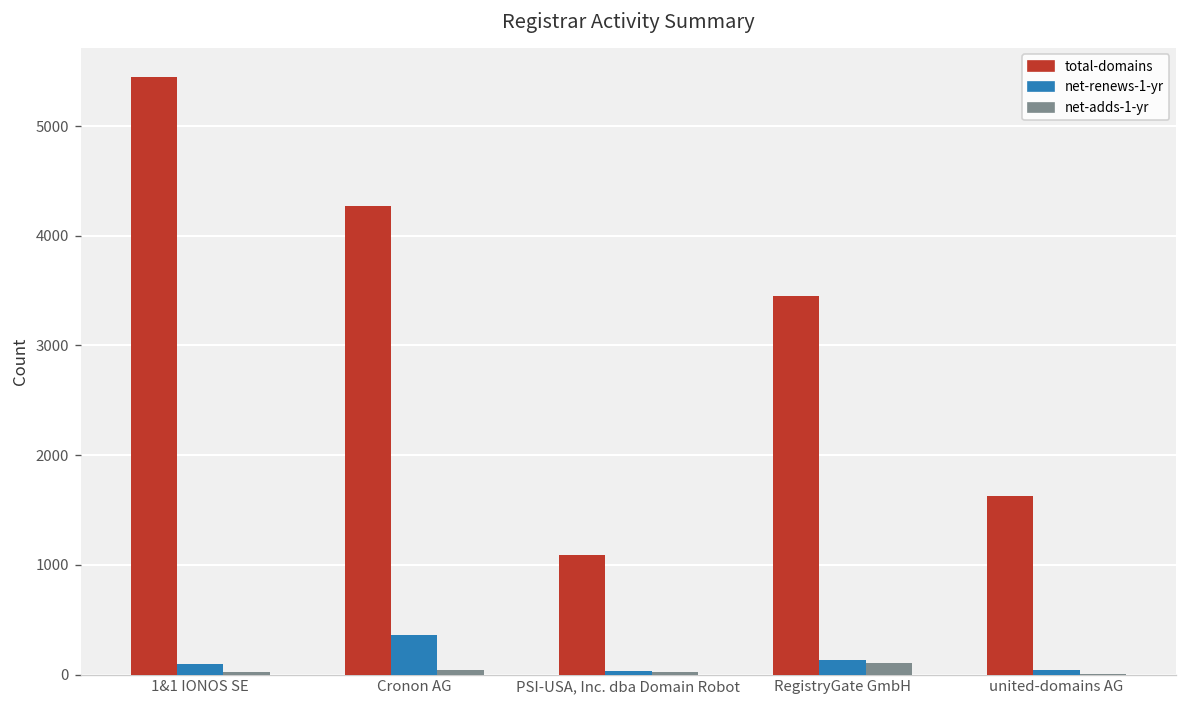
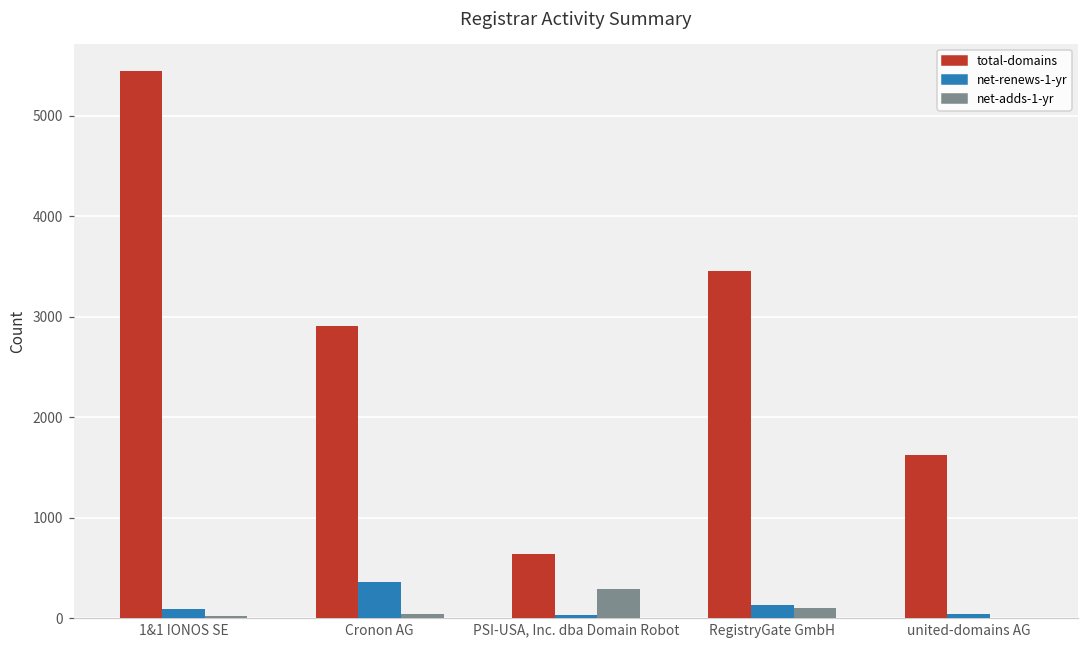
  {
    "total-domains": {
      "1&1 IONOS SE": 5400,
-     "Cronon AG": 4300,
-     "PSI-USA, Inc. dba Domain Robot": 1100,
+     "Cronon AG": 2900,
+     "PSI-USA, Inc. dba Domain Robot": 600,
      "RegistryGate GmbH": 3500,
      "united-domains AG": 1600
    },
    "net-renews-1-yr": {
      "1&1 IONOS SE": 100,
      "Cronon AG": 400,
      "PSI-USA, Inc. dba Domain Robot": 0,
      "RegistryGate GmbH": 100,
      "united-domains AG": 0
    },
    "net-adds-1-yr": {
      "Cronon AG": 0,
-     "PSI-USA, Inc. dba Domain Robot": 0,
+     "PSI-USA, Inc. dba Domain Robot": 300,
      "RegistryGate GmbH": 100
    }
  }
